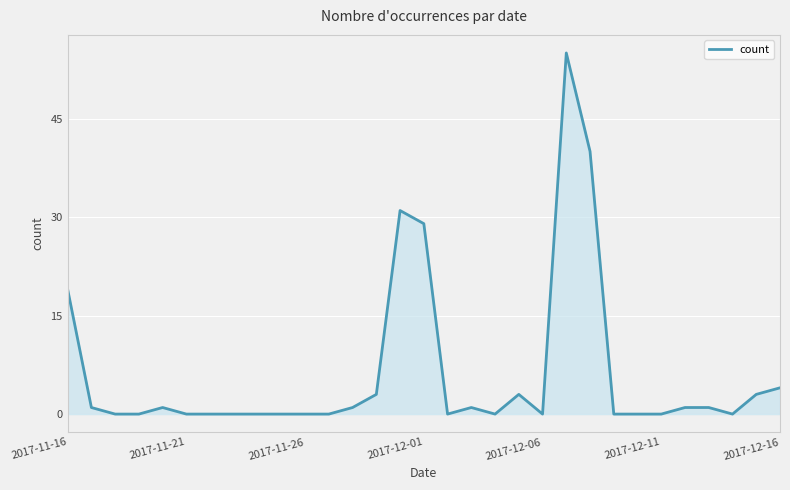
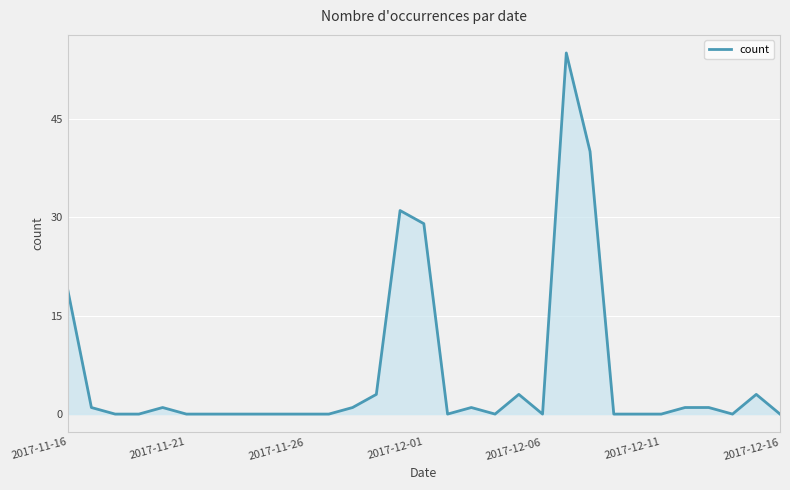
  {
    "2017-11-16": 19,
    "2017-11-21": 0,
    "2017-11-26": 0,
    "2017-12-01": 29,
    "2017-12-06": 0,
    "2017-12-11": 0,
-   "2017-12-16": 4
+   "2017-12-16": 0
  }
